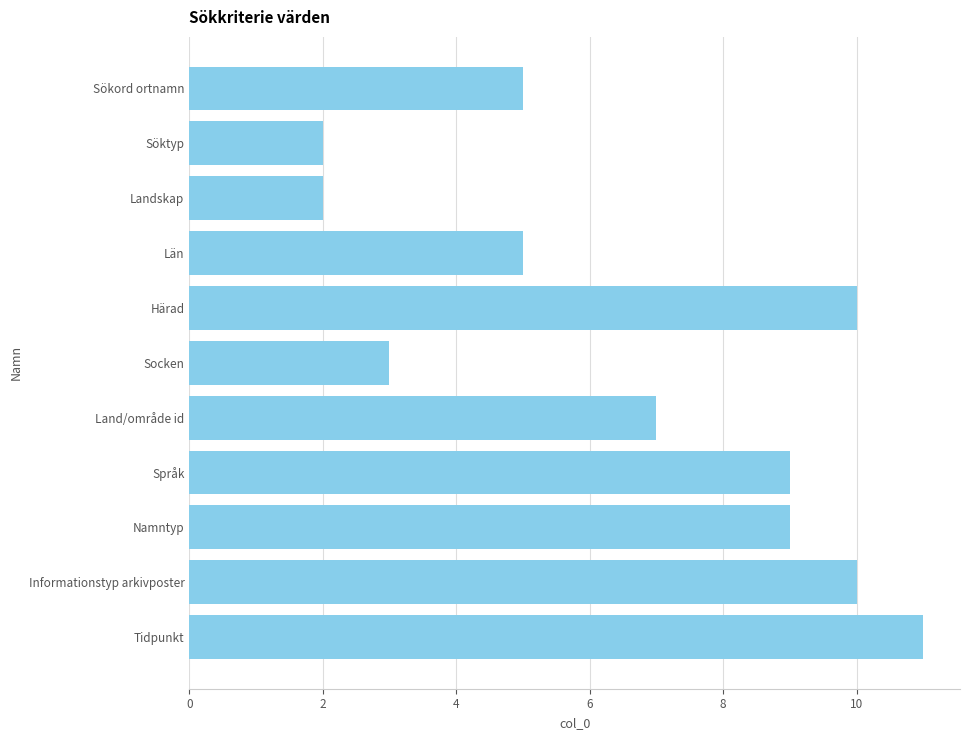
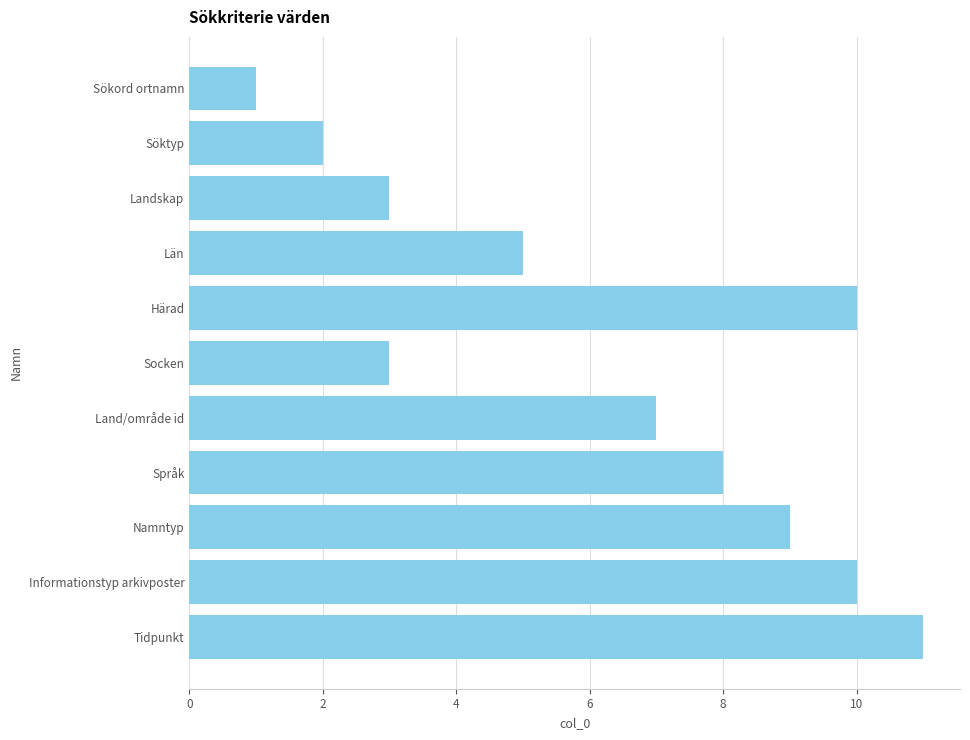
  {
-   "Sökord ortnamn": 5,
+   "Sökord ortnamn": 1,
    "Söktyp": 2,
-   "Landskap": 2,
+   "Landskap": 3,
    "Län": 5,
    "Härad": 10,
    "Socken": 3,
    "Land/område id": 7,
-   "Språk": 9,
+   "Språk": 8,
    "Namntyp": 9,
    "Informationstyp arkivposter": 10,
    "Tidpunkt": 11
  }
